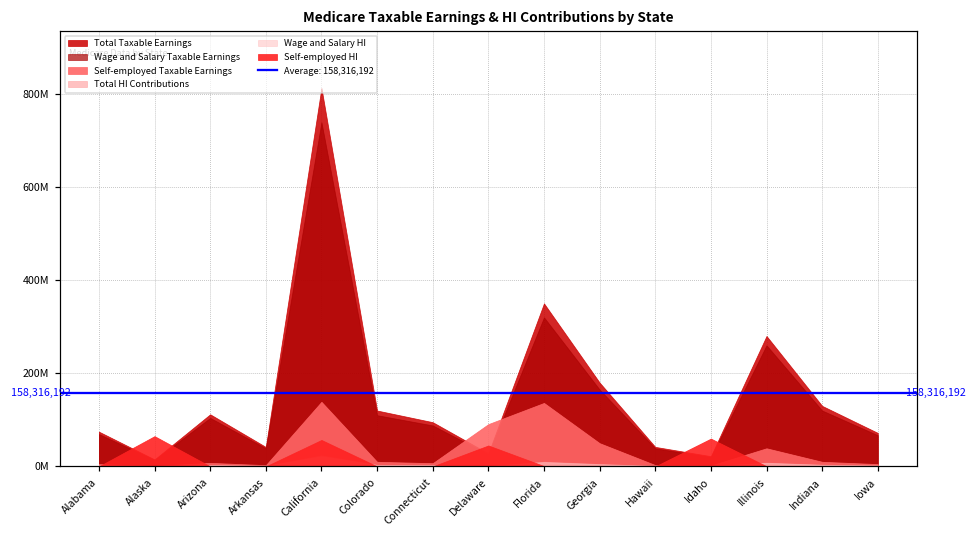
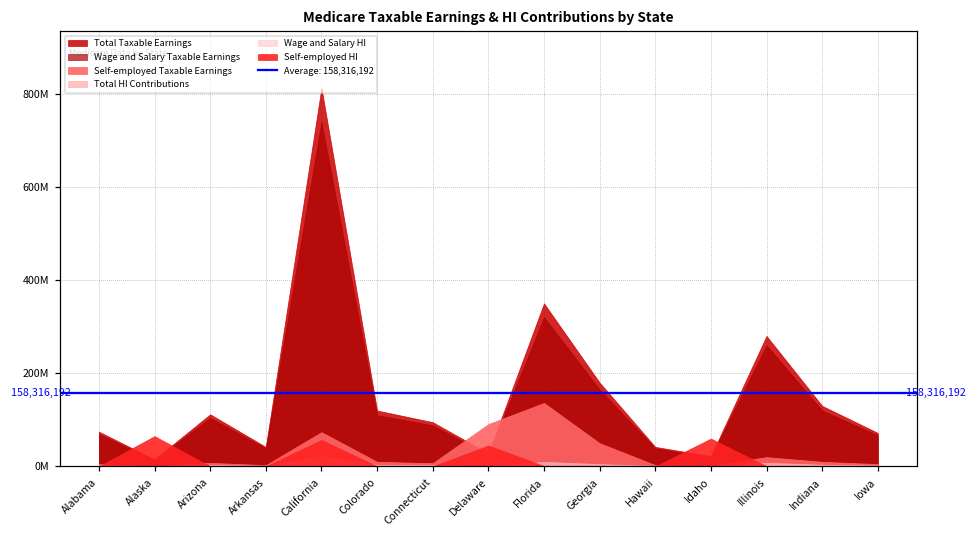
  {
    "Self-employed Taxable Earnings": {
-     "California": 140000000,
+     "California": 70000000,
      "Colorado": 10000000,
      "Delaware": 90000000,
      "Florida": 140000000,
      "Georgia": 50000000,
-     "Illinois": 40000000,
+     "Illinois": 20000000,
      "Indiana": 10000000
    },
    "Self-employed HI": {
      "Alaska": 70000000,
      "California": 60000000,
      "Delaware": 50000000,
      "Idaho": 60000000
    }
  }
